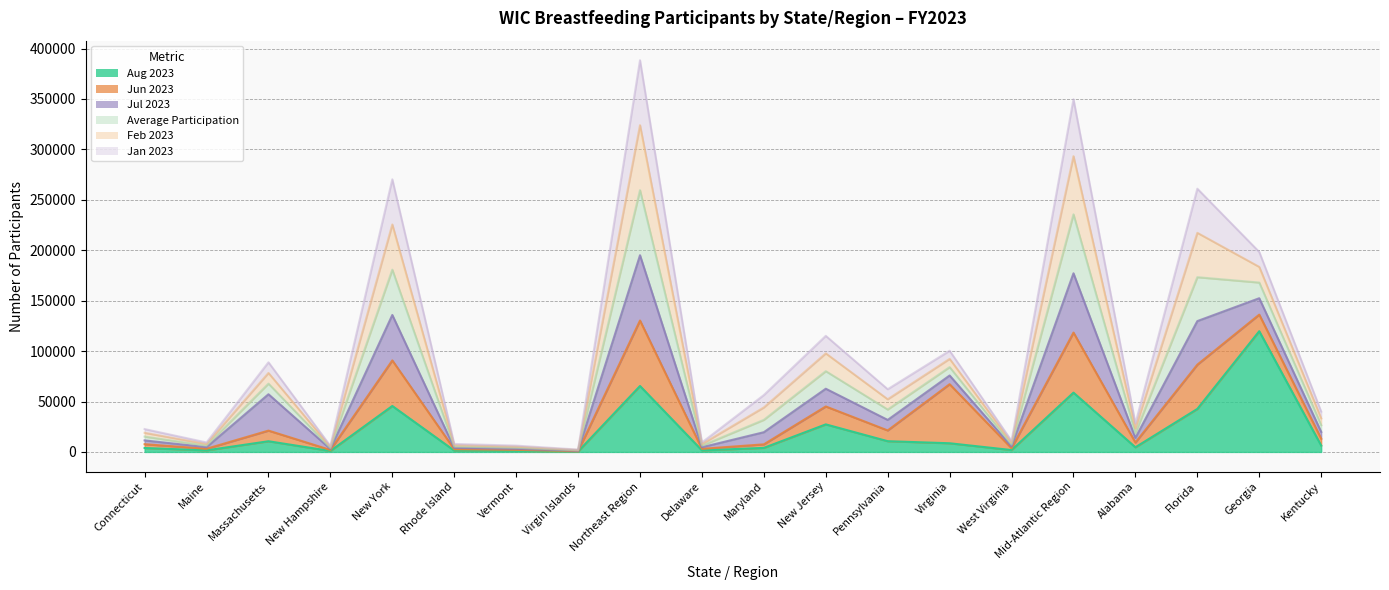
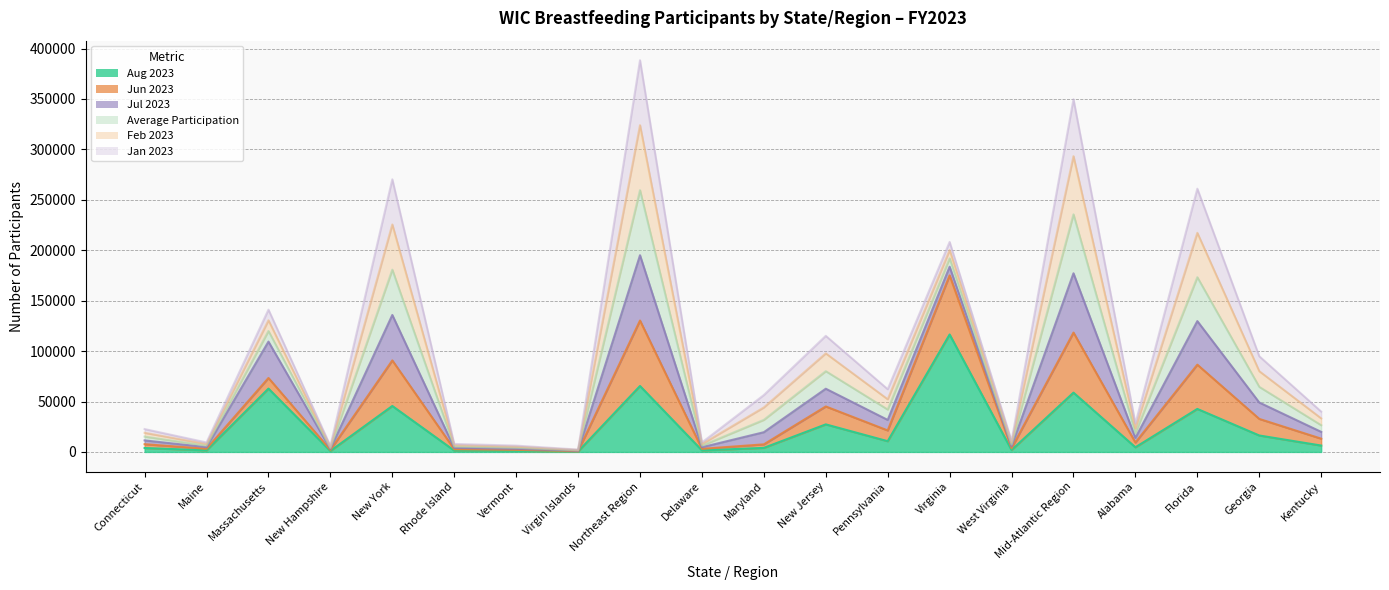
  {
    "Aug 2023": {
      "Connecticut": 4000,
-     "Massachusetts": 11000,
+     "Massachusetts": 63000,
      "New York": 46000,
      "Northeast Region": 65000,
      "Maryland": 4000,
      "New Jersey": 27000,
      "Pennsylvania": 11000,
-     "Virginia": 9000,
+     "Virginia": 116000,
      "Mid-Atlantic Region": 59000,
      "Alabama": 5000,
      "Florida": 43000,
-     "Georgia": 120000,
+     "Georgia": 16000,
      "Kentucky": 6000
    },
    "Jun 2023": {
      "Connecticut": 4000,
      "Massachusetts": 11000,
      "New York": 45000,
      "Northeast Region": 65000,
      "Maryland": 4000,
      "New Jersey": 18000,
      "Pennsylvania": 11000,
      "Virginia": 59000,
      "Mid-Atlantic Region": 60000,
      "Alabama": 5000,
      "Florida": 44000,
      "Georgia": 16000,
      "Kentucky": 7000
    },
    "Jul 2023": {
      "Connecticut": 4000,
      "Massachusetts": 36000,
      "New York": 45000,
      "Northeast Region": 65000,
      "Maryland": 12000,
      "New Jersey": 18000,
      "Pennsylvania": 10000,
      "Virginia": 9000,
      "Mid-Atlantic Region": 59000,
      "Alabama": 5000,
      "Florida": 43000,
      "Georgia": 16000,
      "Kentucky": 7000
    }
  }
